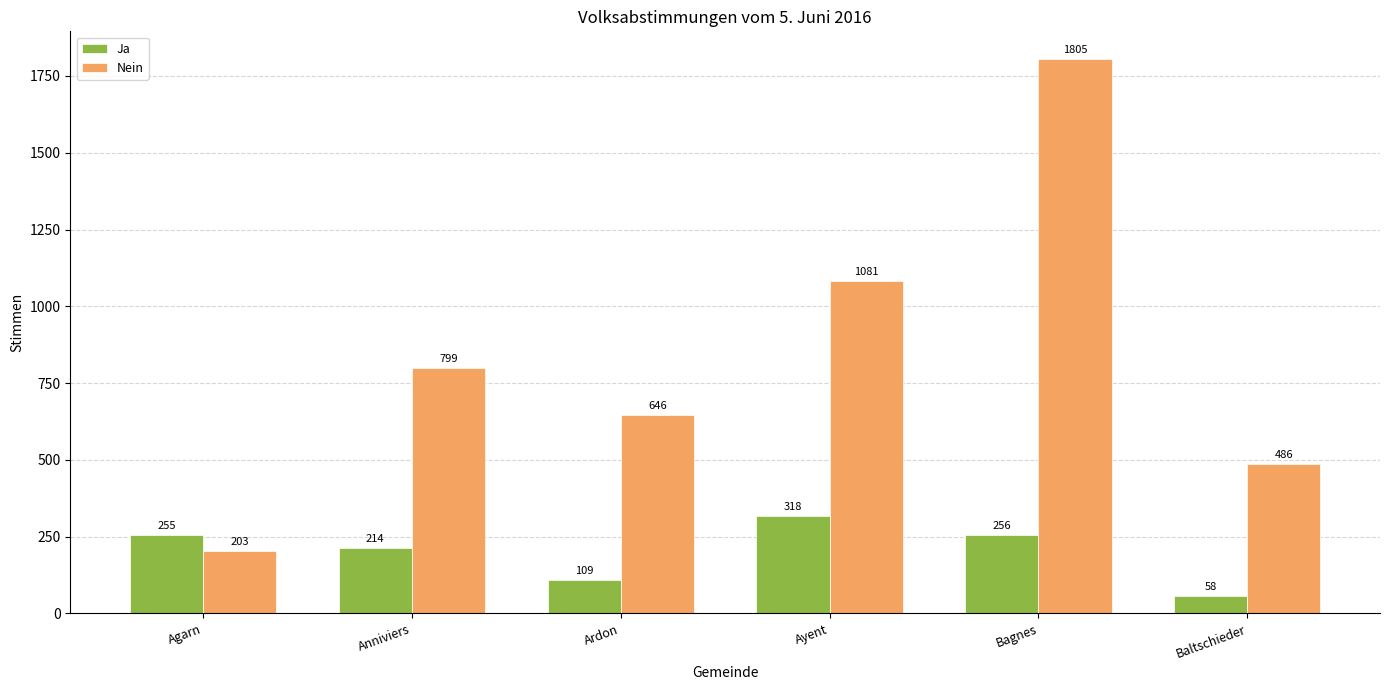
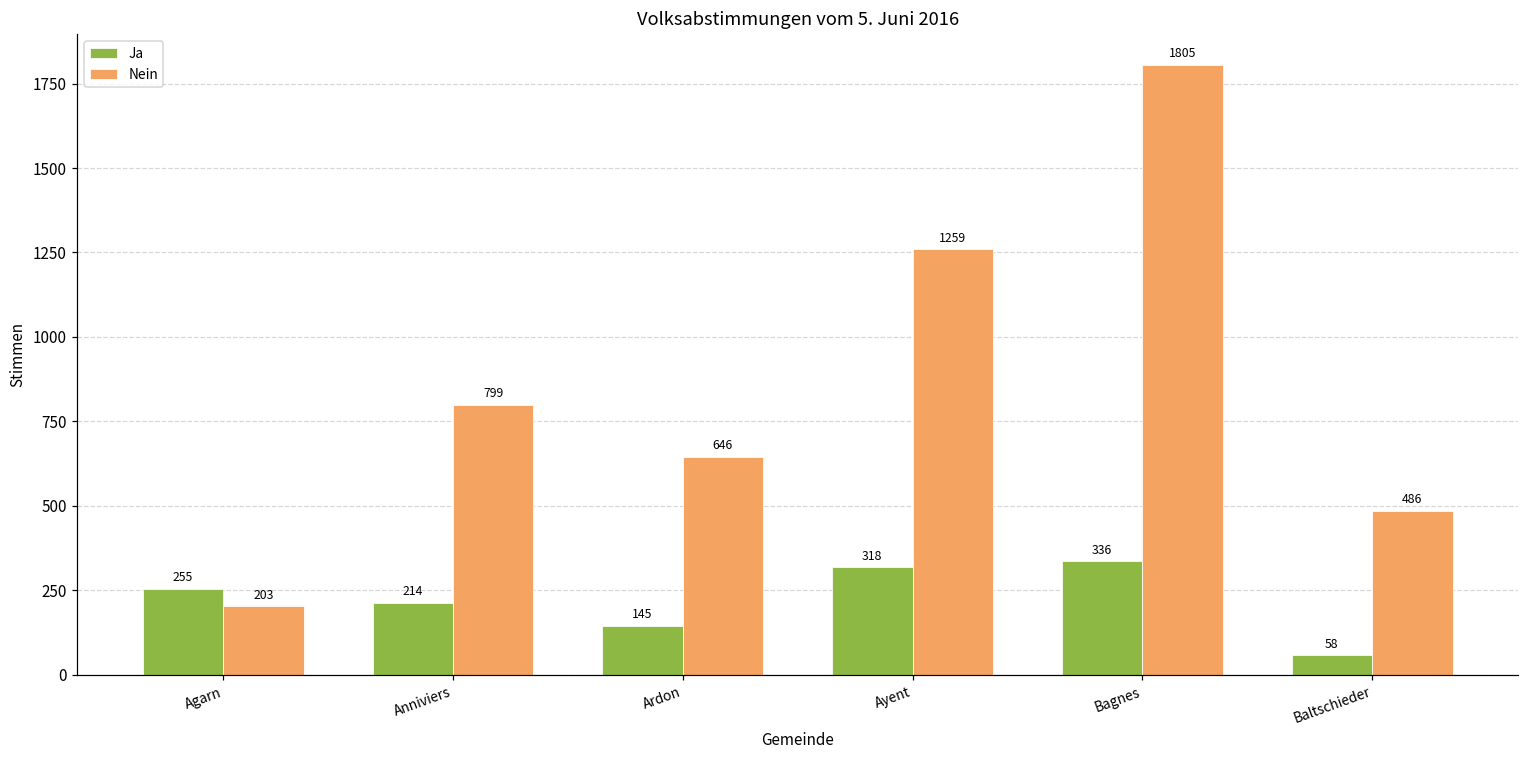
  {
    "Ja": {
      "Agarn": 255,
      "Anniviers": 214,
-     "Ardon": 109,
+     "Ardon": 145,
      "Ayent": 318,
-     "Bagnes": 256,
+     "Bagnes": 336,
      "Baltschieder": 58
    },
    "Nein": {
      "Agarn": 203,
      "Anniviers": 799,
      "Ardon": 646,
-     "Ayent": 1081,
+     "Ayent": 1259,
      "Bagnes": 1805,
      "Baltschieder": 486
    }
  }
